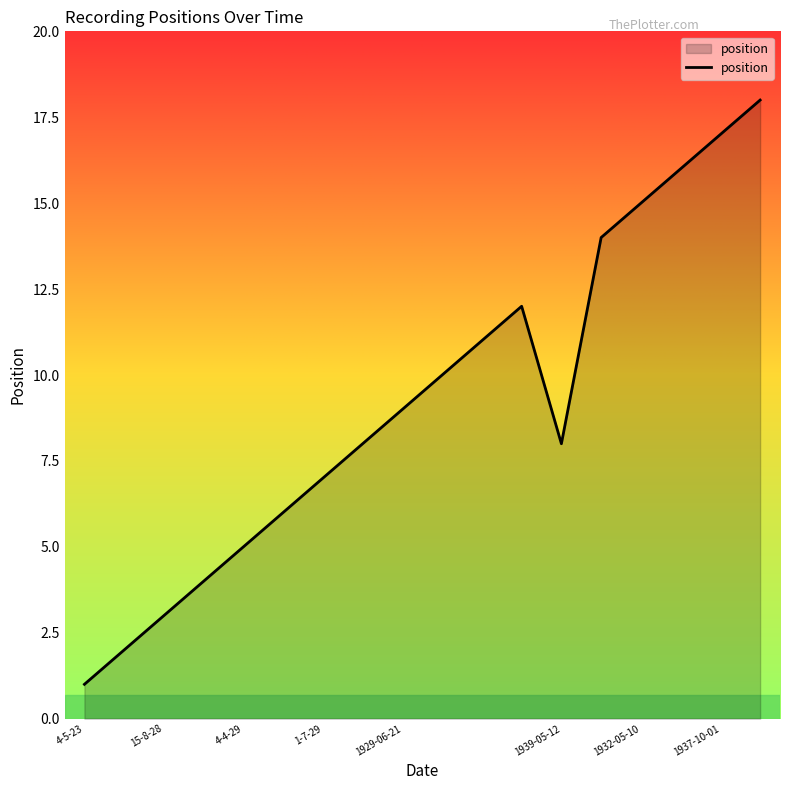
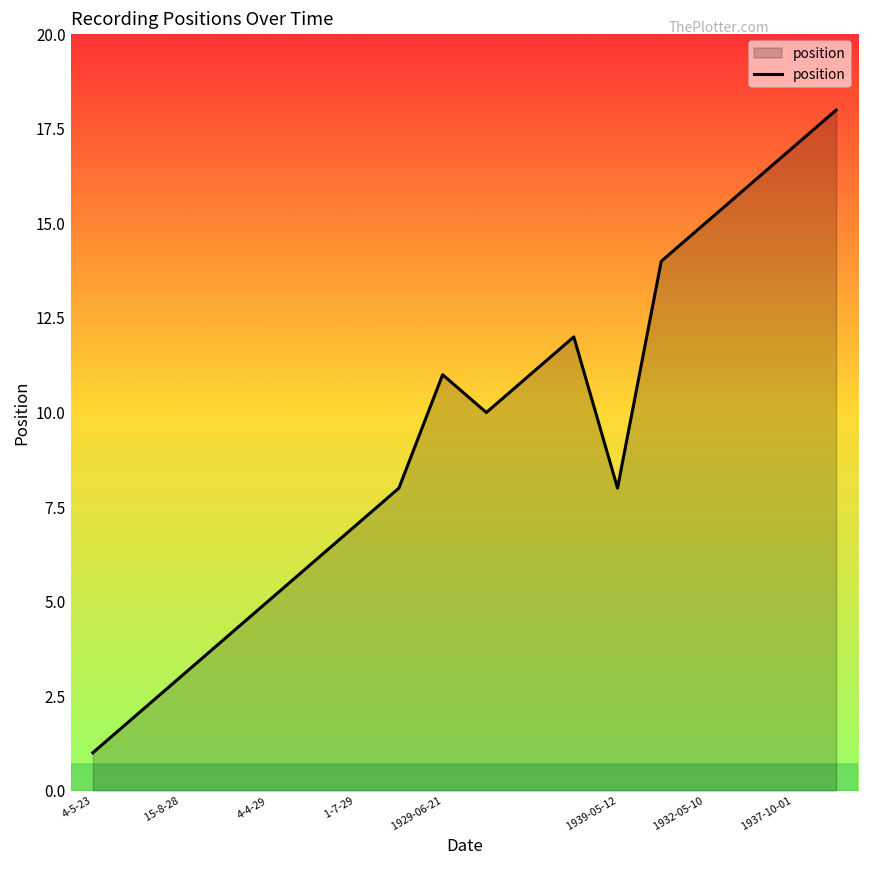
  {
    "4-5-23": 1,
-   "1929-06-21": 9,
+   "1929-06-21": 11,
    "1939-05-12": 8
  }
